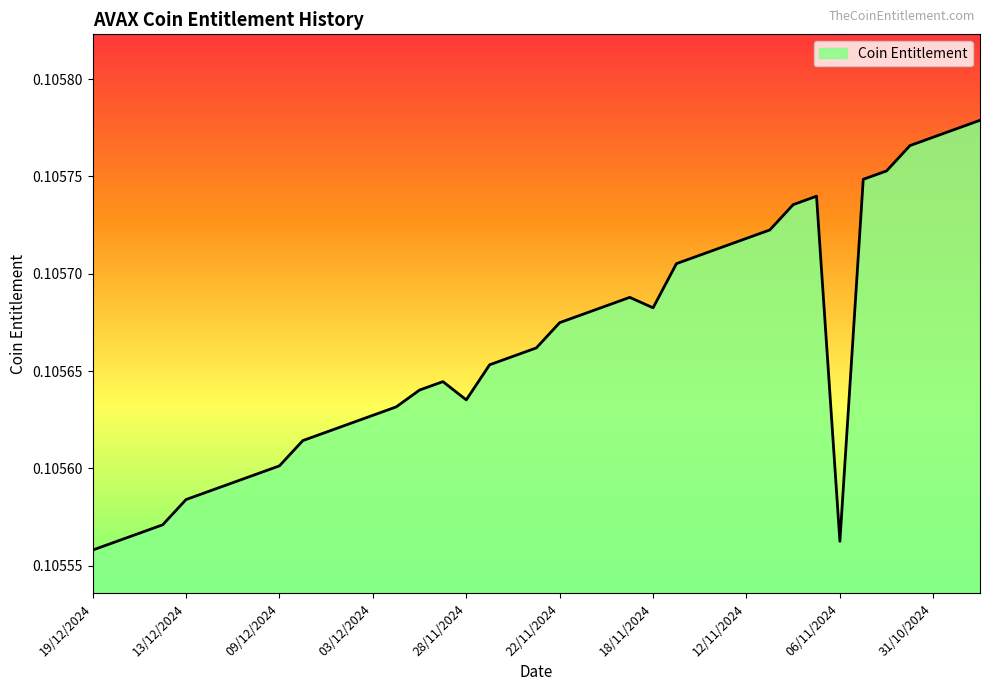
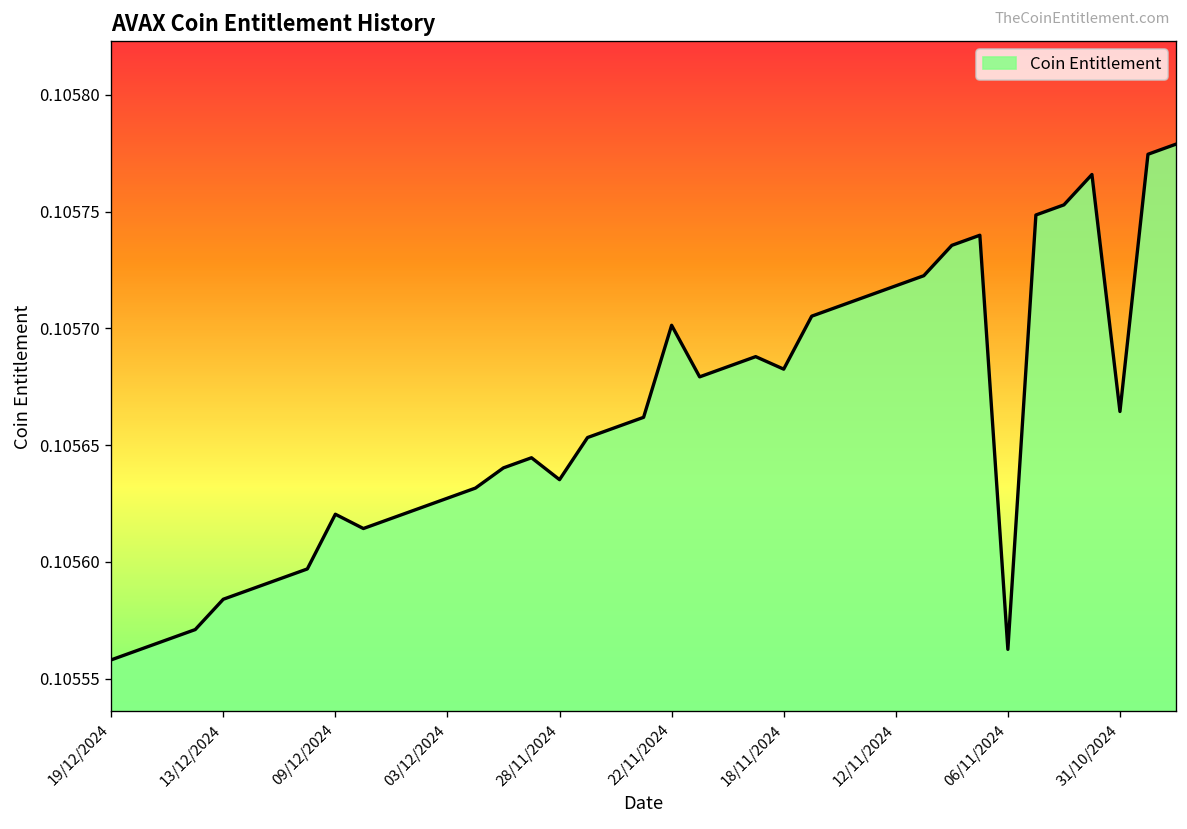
  {
    "19/12/2024": 0.105558,
    "13/12/2024": 0.105584,
-   "09/12/2024": 0.105601,
+   "09/12/2024": 0.105620,
    "03/12/2024": 0.105627,
    "28/11/2024": 0.105635,
-   "22/11/2024": 0.105675,
+   "22/11/2024": 0.105701,
    "18/11/2024": 0.105683,
    "12/11/2024": 0.105718,
    "06/11/2024": 0.105563,
-   "31/10/2024": 0.105770
+   "31/10/2024": 0.105664
  }
